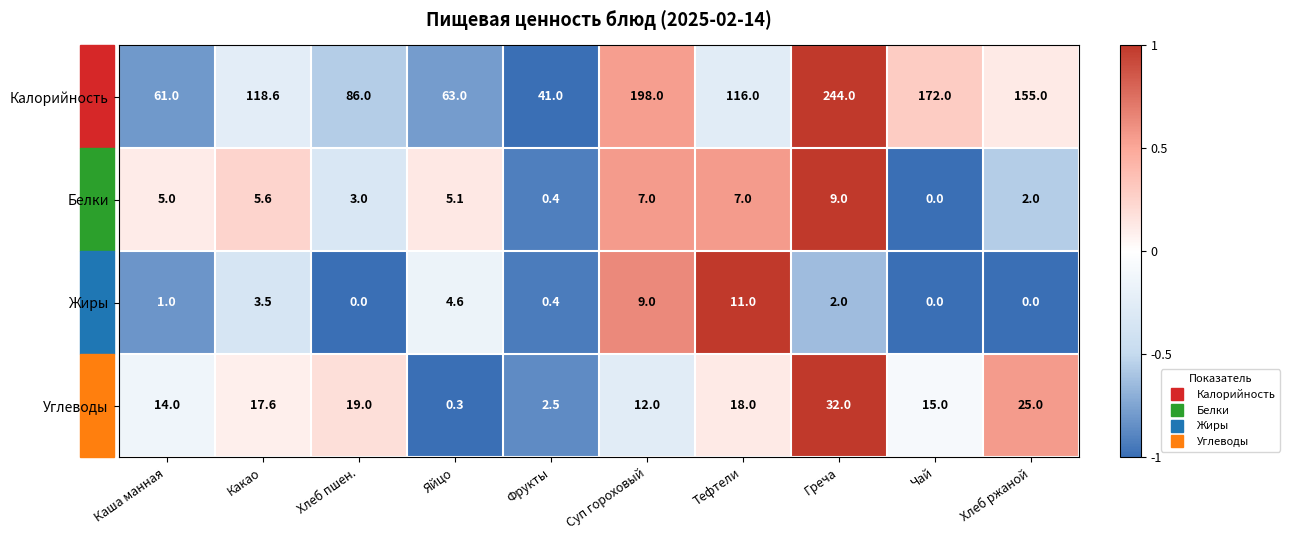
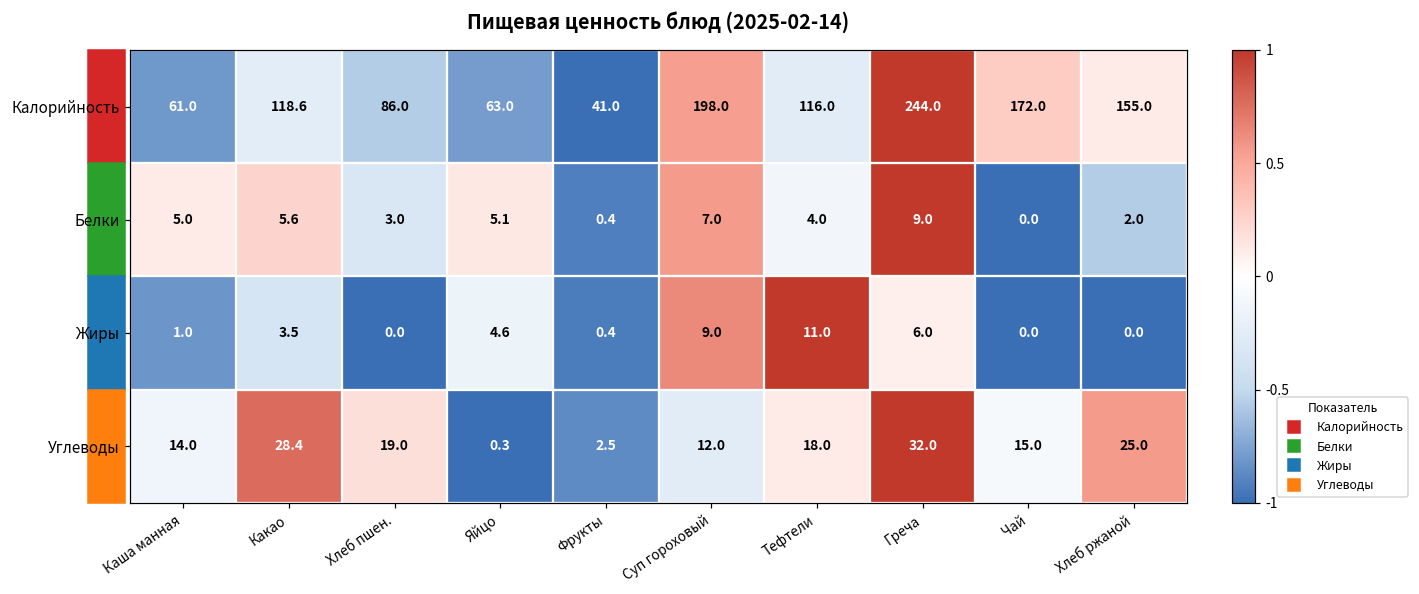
  {
    "Калорийность": {
      "Каша манная": 61.0,
      "Какао": 118.6,
      "Хлеб пшен.": 86.0,
      "Яйцо": 63.0,
      "Фрукты": 41.0,
      "Суп гороховый": 198.0,
      "Тефтели": 116.0,
      "Греча": 244.0,
      "Чай": 172.0,
      "Хлеб ржаной": 155.0
    },
    "Белки": {
      "Каша манная": 5.0,
      "Какао": 5.6,
      "Хлеб пшен.": 3.0,
      "Яйцо": 5.1,
      "Фрукты": 0.4,
      "Суп гороховый": 7.0,
-     "Тефтели": 7.0,
+     "Тефтели": 4.0,
      "Греча": 9.0,
      "Чай": 0.0,
      "Хлеб ржаной": 2.0
    },
    "Жиры": {
      "Каша манная": 1.0,
      "Какао": 3.5,
      "Хлеб пшен.": 0.0,
      "Яйцо": 4.6,
      "Фрукты": 0.4,
      "Суп гороховый": 9.0,
      "Тефтели": 11.0,
-     "Греча": 2.0,
+     "Греча": 6.0,
      "Чай": 0.0,
      "Хлеб ржаной": 0.0
    },
    "Углеводы": {
      "Каша манная": 14.0,
-     "Какао": 17.6,
+     "Какао": 28.4,
      "Хлеб пшен.": 19.0,
      "Яйцо": 0.3,
      "Фрукты": 2.5,
      "Суп гороховый": 12.0,
      "Тефтели": 18.0,
      "Греча": 32.0,
      "Чай": 15.0,
      "Хлеб ржаной": 25.0
    }
  }
